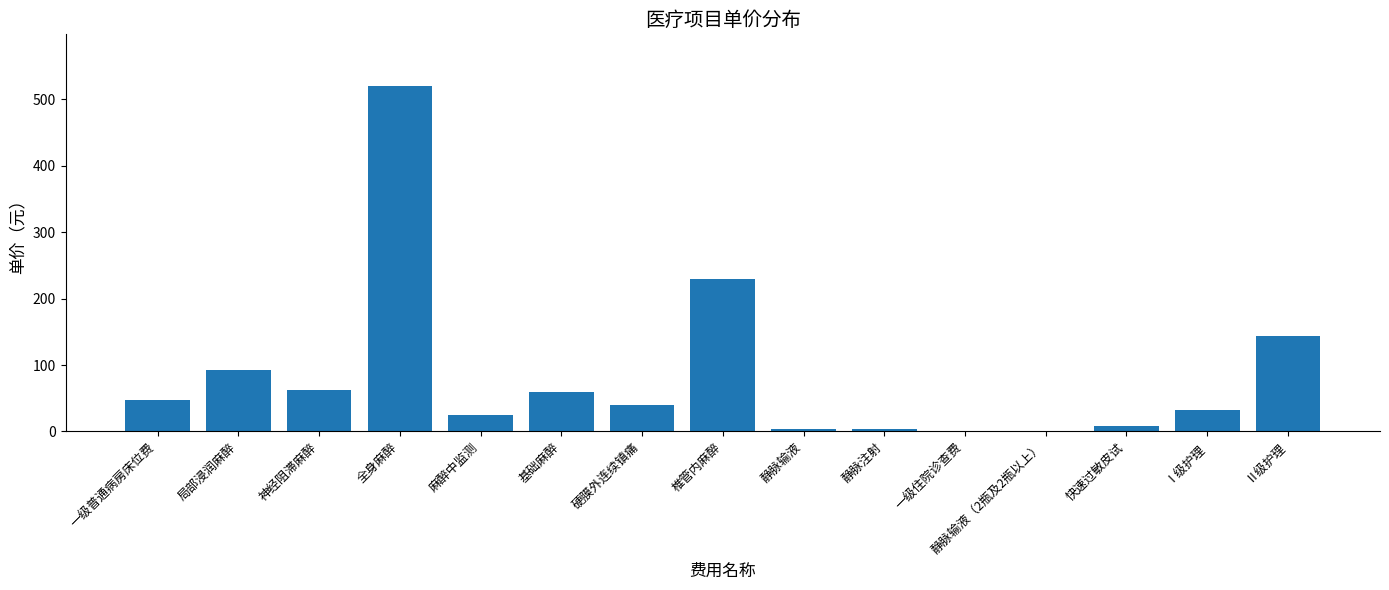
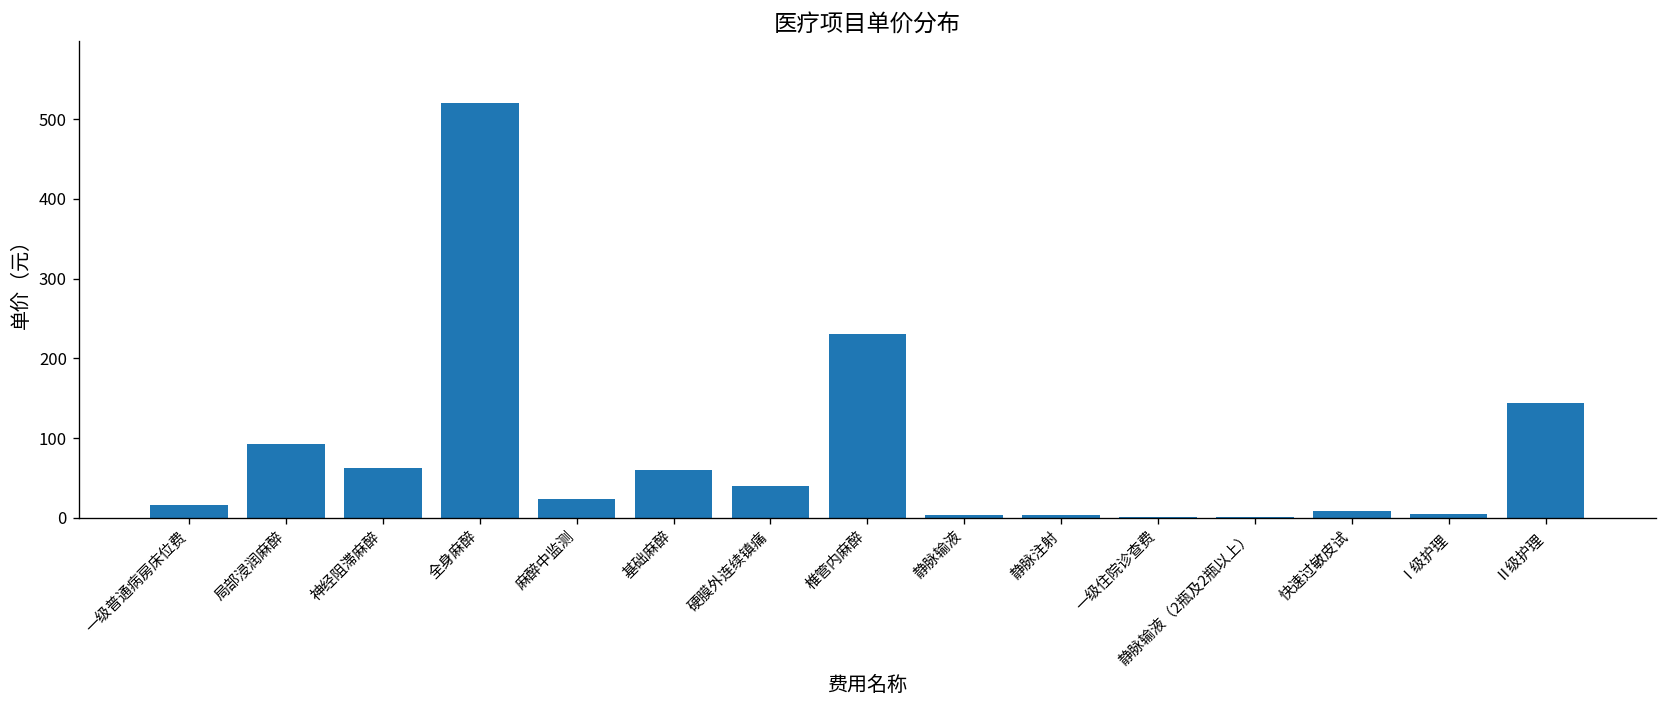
  {
-   "一级普通病房床位费": 50,
+   "一级普通病房床位费": 20,
    "局部浸润麻醉": 90,
    "神经阻滞麻醉": 60,
    "全身麻醉": 520,
    "麻醉中监测": 20,
    "基础麻醉": 60,
    "硬膜外连续镇痛": 40,
    "椎管内麻醉": 230,
    "快速过敏皮试": 10,
-   "Ⅰ级护理": 30,
+   "Ⅰ级护理": 10,
    "Ⅱ级护理": 140
  }
